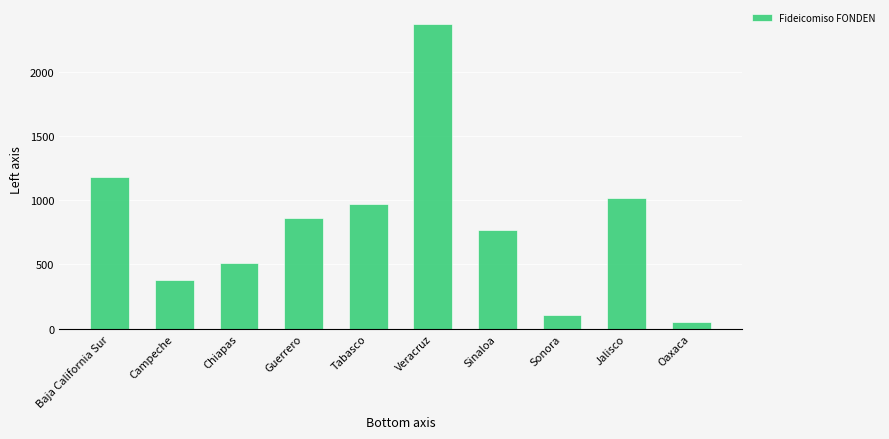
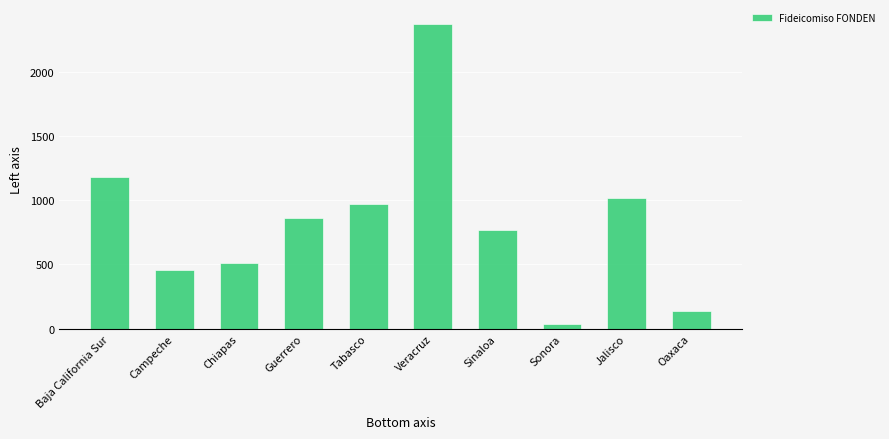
  {
    "Baja California Sur": 1180,
-   "Campeche": 380,
+   "Campeche": 450,
    "Chiapas": 510,
    "Guerrero": 860,
    "Tabasco": 970,
    "Veracruz": 2370,
    "Sinaloa": 770,
-   "Sonora": 110,
+   "Sonora": 30,
    "Jalisco": 1020,
-   "Oaxaca": 50
+   "Oaxaca": 140
  }
